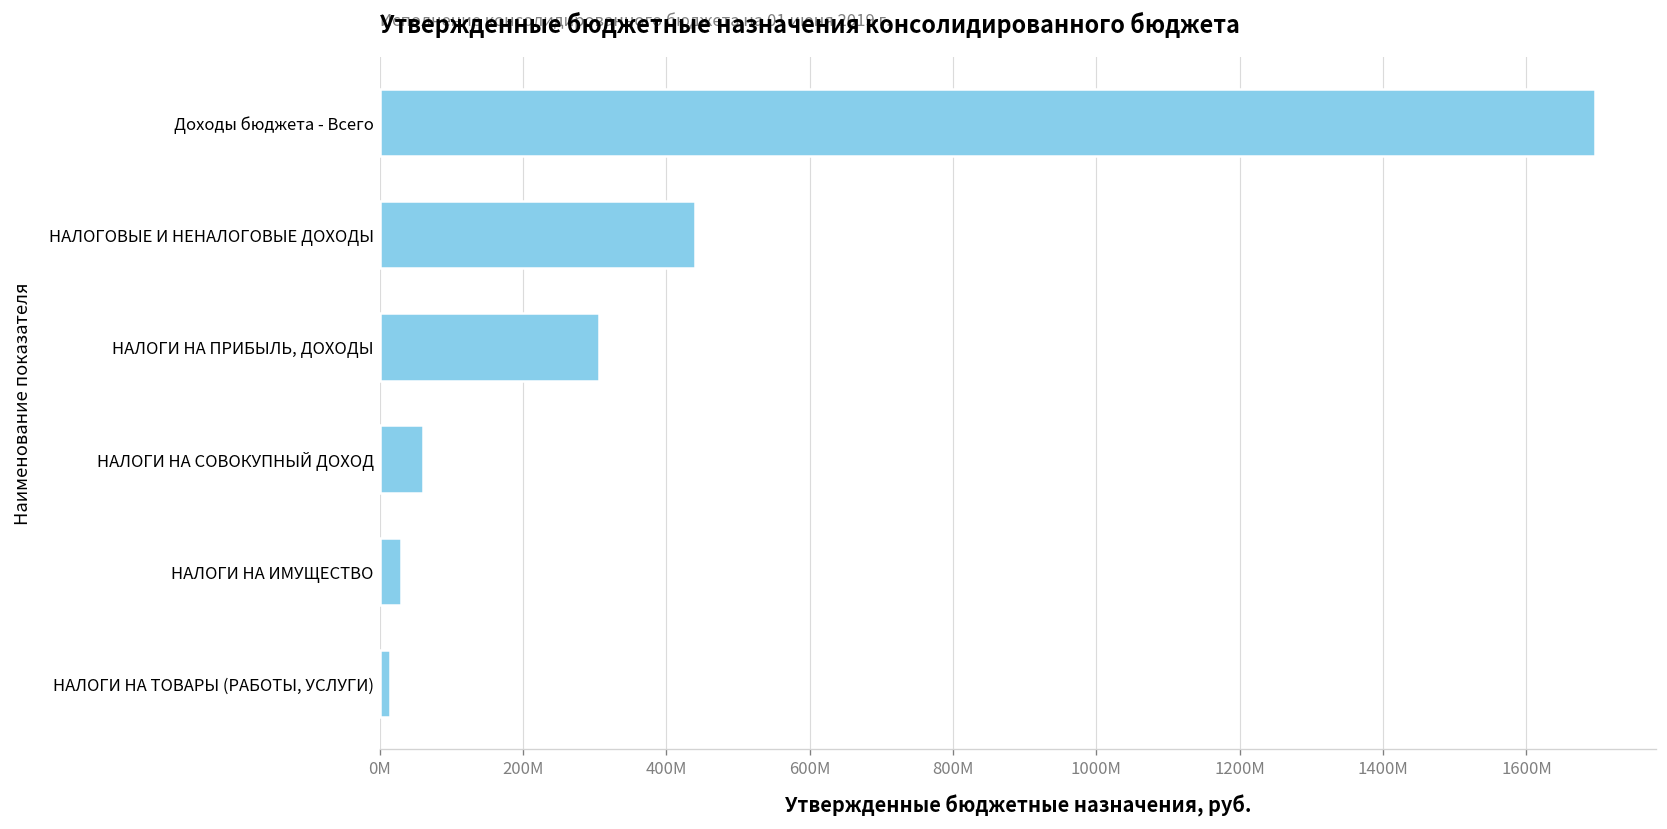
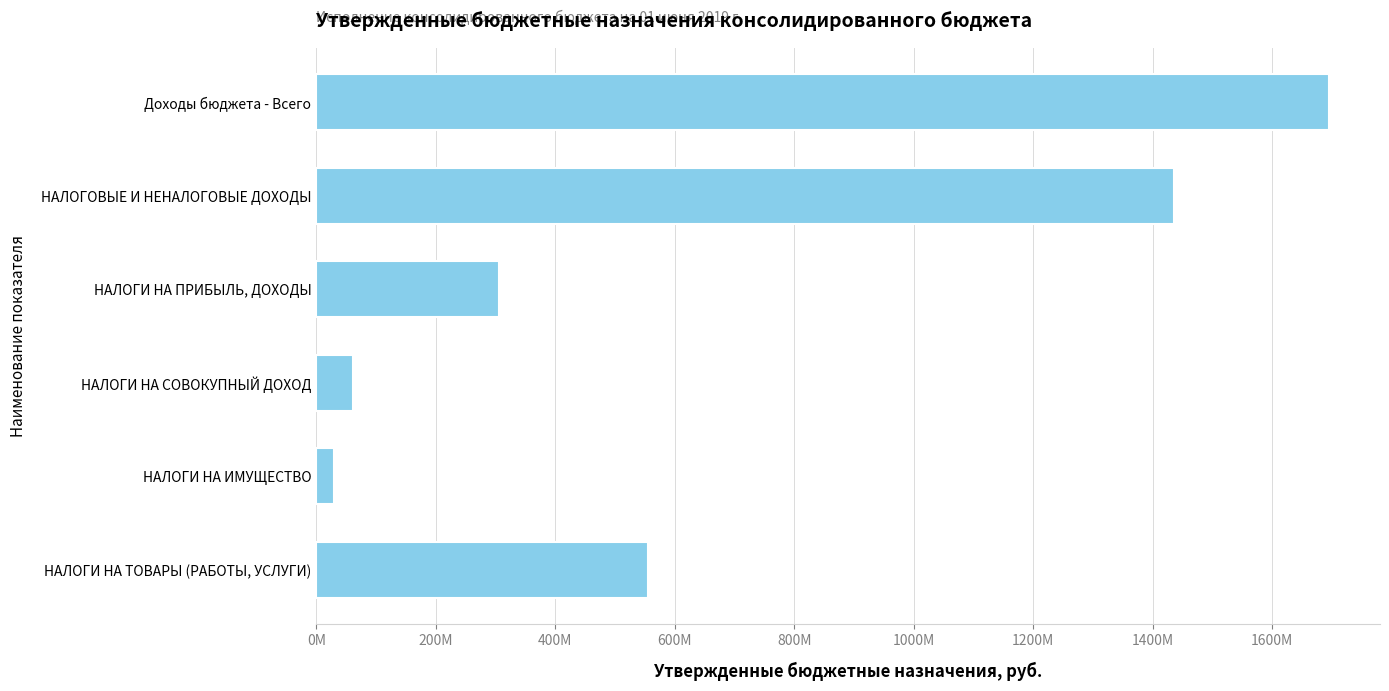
  {
    "Доходы бюджета - Всего": 1700000000,
-   "НАЛОГОВЫЕ И НЕНАЛОГОВЫЕ ДОХОДЫ": 440000000,
+   "НАЛОГОВЫЕ И НЕНАЛОГОВЫЕ ДОХОДЫ": 1440000000,
    "НАЛОГИ НА ПРИБЫЛЬ, ДОХОДЫ": 310000000,
    "НАЛОГИ НА СОВОКУПНЫЙ ДОХОД": 60000000,
    "НАЛОГИ НА ИМУЩЕСТВО": 30000000,
-   "НАЛОГИ НА ТОВАРЫ (РАБОТЫ, УСЛУГИ)": 10000000
+   "НАЛОГИ НА ТОВАРЫ (РАБОТЫ, УСЛУГИ)": 560000000
  }
